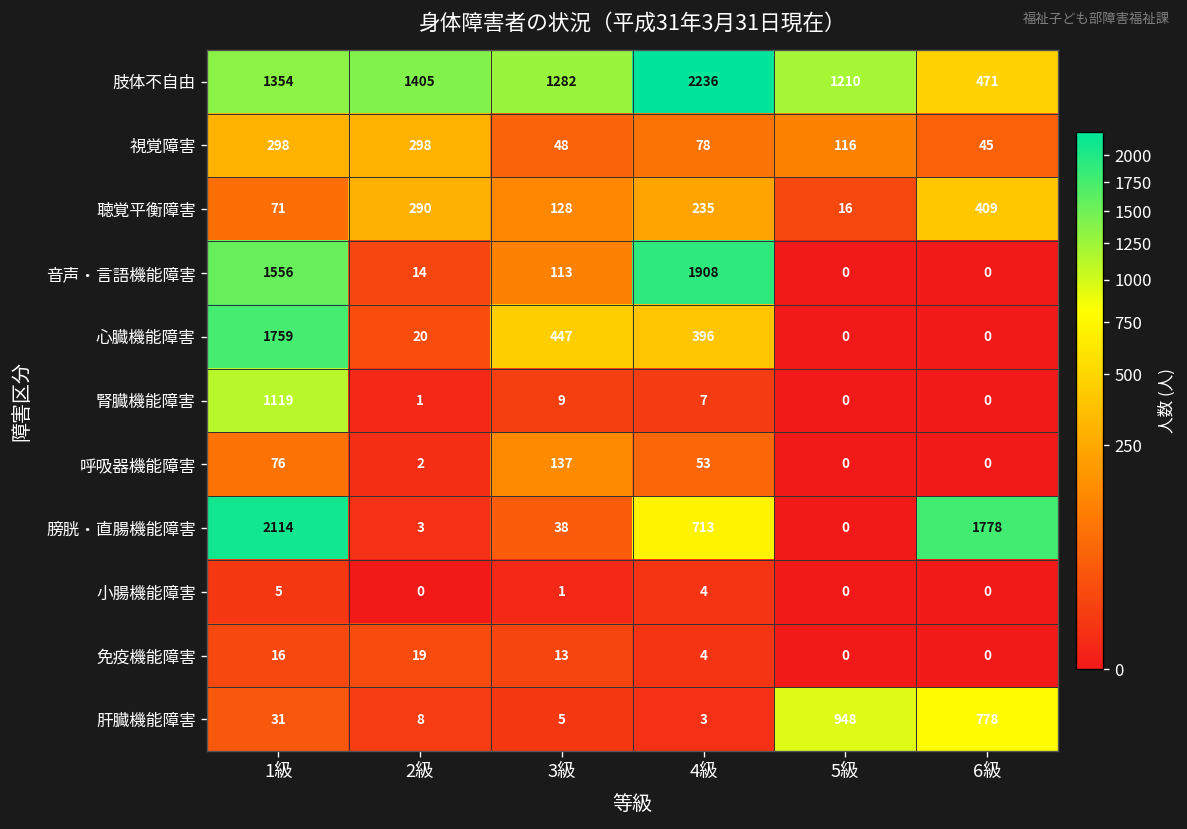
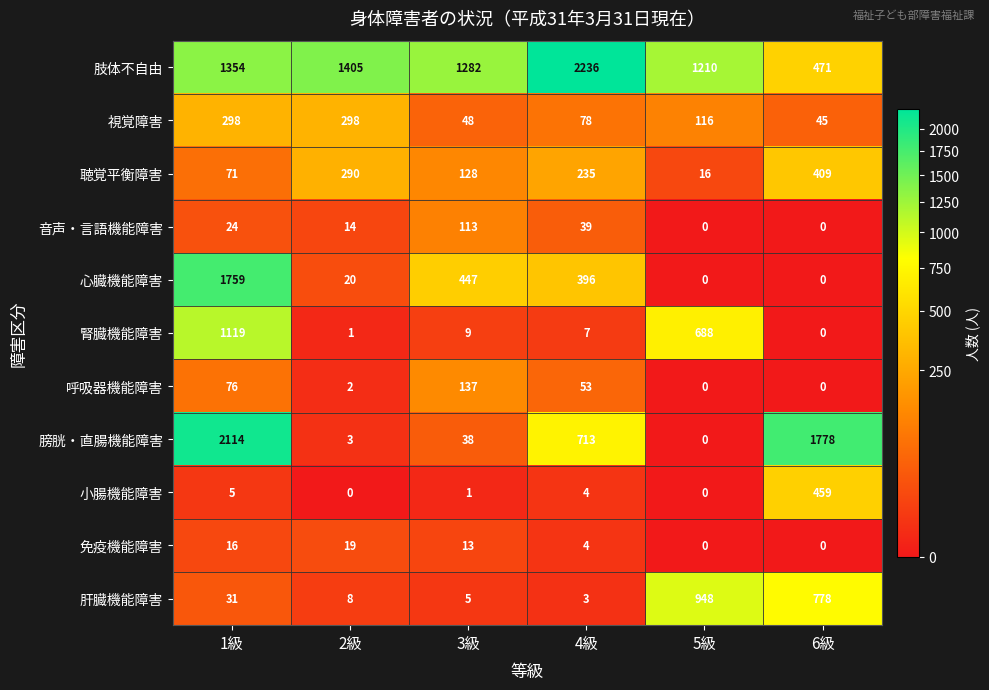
  {
    "肢体不自由": {
      "1級": 1354,
      "2級": 1405,
      "3級": 1282,
      "4級": 2236,
      "5級": 1210,
      "6級": 471
    },
    "視覚障害": {
      "1級": 298,
      "2級": 298,
      "3級": 48,
      "4級": 78,
      "5級": 116,
      "6級": 45
    },
    "聴覚平衡障害": {
      "1級": 71,
      "2級": 290,
      "3級": 128,
      "4級": 235,
      "5級": 16,
      "6級": 409
    },
    "音声・言語機能障害": {
-     "1級": 1556,
+     "1級": 24,
      "2級": 14,
      "3級": 113,
-     "4級": 1908,
+     "4級": 39,
      "5級": 0,
      "6級": 0
    },
    "心臓機能障害": {
      "1級": 1759,
      "2級": 20,
      "3級": 447,
      "4級": 396,
      "5級": 0,
      "6級": 0
    },
    "腎臓機能障害": {
      "1級": 1119,
      "2級": 1,
      "3級": 9,
      "4級": 7,
-     "5級": 0,
+     "5級": 688,
      "6級": 0
    },
    "呼吸器機能障害": {
      "1級": 76,
      "2級": 2,
      "3級": 137,
      "4級": 53,
      "5級": 0,
      "6級": 0
    },
    "膀胱・直腸機能障害": {
      "1級": 2114,
      "2級": 3,
      "3級": 38,
      "4級": 713,
      "5級": 0,
      "6級": 1778
    },
    "小腸機能障害": {
      "1級": 5,
      "2級": 0,
      "3級": 1,
      "4級": 4,
      "5級": 0,
-     "6級": 0
+     "6級": 459
    },
    "免疫機能障害": {
      "1級": 16,
      "2級": 19,
      "3級": 13,
      "4級": 4,
      "5級": 0,
      "6級": 0
    },
    "肝臓機能障害": {
      "1級": 31,
      "2級": 8,
      "3級": 5,
      "4級": 3,
      "5級": 948,
      "6級": 778
    }
  }
